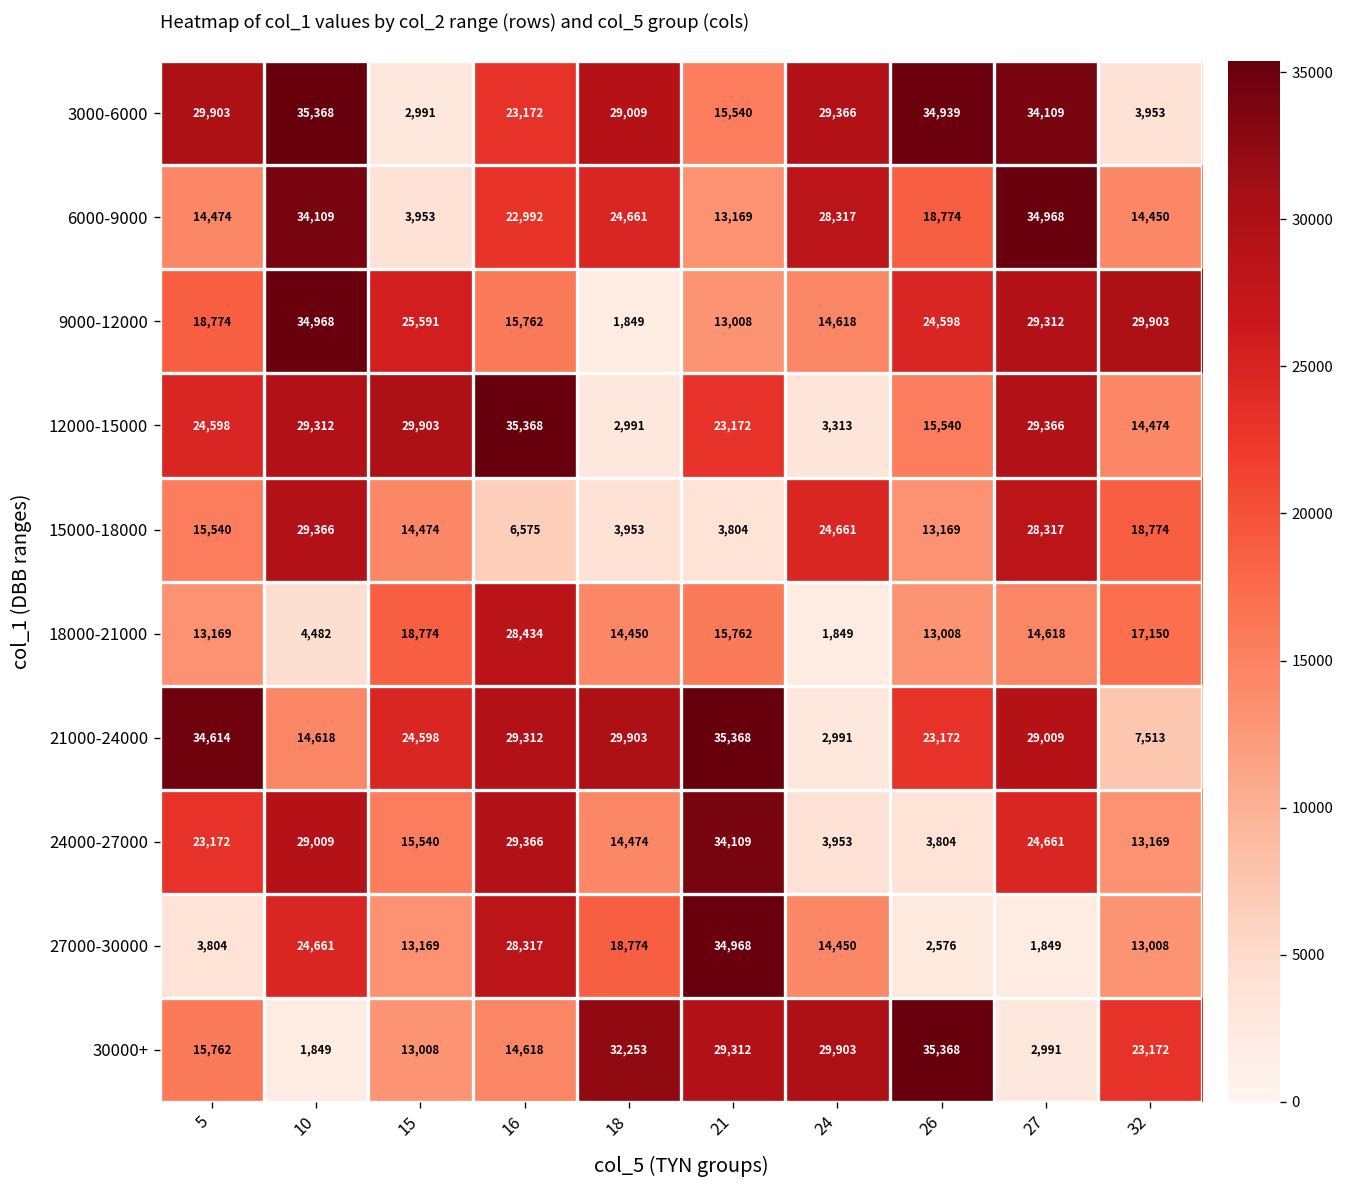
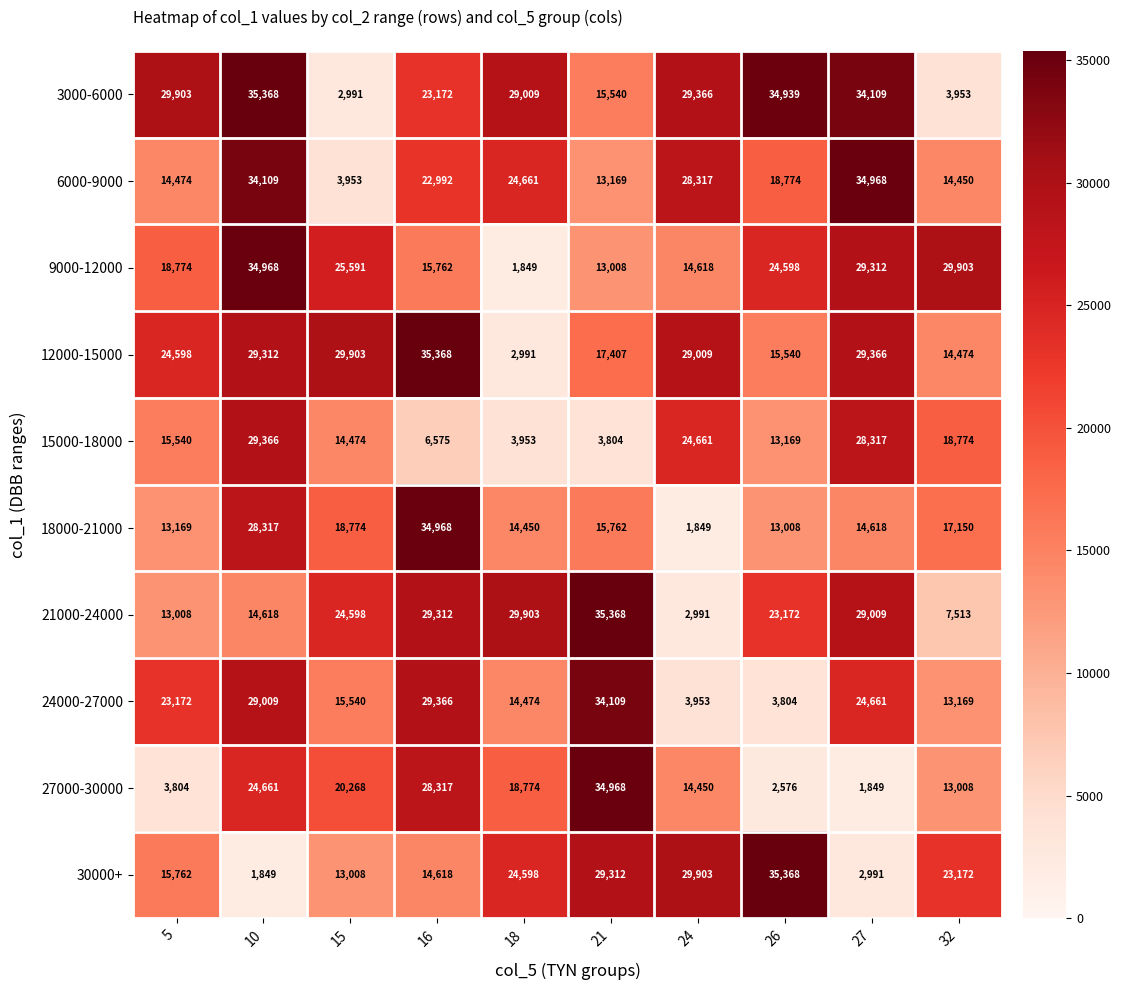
  {
    "3000-6000": {
      "5": "29,903",
      "10": "35,368",
      "15": "2,991",
      "16": "23,172",
      "18": "29,009",
      "21": "15,540",
      "24": "29,366",
      "26": "34,939",
      "27": "34,109",
      "32": "3,953"
    },
    "6000-9000": {
      "5": "14,474",
      "10": "34,109",
      "15": "3,953",
      "16": "22,992",
      "18": "24,661",
      "21": "13,169",
      "24": "28,317",
      "26": "18,774",
      "27": "34,968",
      "32": "14,450"
    },
    "9000-12000": {
      "5": "18,774",
      "10": "34,968",
      "15": "25,591",
      "16": "15,762",
      "18": "1,849",
      "21": "13,008",
      "24": "14,618",
      "26": "24,598",
      "27": "29,312",
      "32": "29,903"
    },
    "12000-15000": {
      "5": "24,598",
      "10": "29,312",
      "15": "29,903",
      "16": "35,368",
      "18": "2,991",
-     "21": "23,172",
-     "24": "3,313",
+     "21": "17,407",
+     "24": "29,009",
      "26": "15,540",
      "27": "29,366",
      "32": "14,474"
    },
    "15000-18000": {
      "5": "15,540",
      "10": "29,366",
      "15": "14,474",
      "16": "6,575",
      "18": "3,953",
      "21": "3,804",
      "24": "24,661",
      "26": "13,169",
      "27": "28,317",
      "32": "18,774"
    },
    "18000-21000": {
      "5": "13,169",
-     "10": "4,482",
+     "10": "28,317",
      "15": "18,774",
-     "16": "28,434",
+     "16": "34,968",
      "18": "14,450",
      "21": "15,762",
      "24": "1,849",
      "26": "13,008",
      "27": "14,618",
      "32": "17,150"
    },
    "21000-24000": {
-     "5": "34,614",
+     "5": "13,008",
      "10": "14,618",
      "15": "24,598",
      "16": "29,312",
      "18": "29,903",
      "21": "35,368",
      "24": "2,991",
      "26": "23,172",
      "27": "29,009",
      "32": "7,513"
    },
    "24000-27000": {
      "5": "23,172",
      "10": "29,009",
      "15": "15,540",
      "16": "29,366",
      "18": "14,474",
      "21": "34,109",
      "24": "3,953",
      "26": "3,804",
      "27": "24,661",
      "32": "13,169"
    },
    "27000-30000": {
      "5": "3,804",
      "10": "24,661",
-     "15": "13,169",
+     "15": "20,268",
      "16": "28,317",
      "18": "18,774",
      "21": "34,968",
      "24": "14,450",
      "26": "2,576",
      "27": "1,849",
      "32": "13,008"
    },
    "30000+": {
      "5": "15,762",
      "10": "1,849",
      "15": "13,008",
      "16": "14,618",
-     "18": "32,253",
+     "18": "24,598",
      "21": "29,312",
      "24": "29,903",
      "26": "35,368",
      "27": "2,991",
      "32": "23,172"
    }
  }
